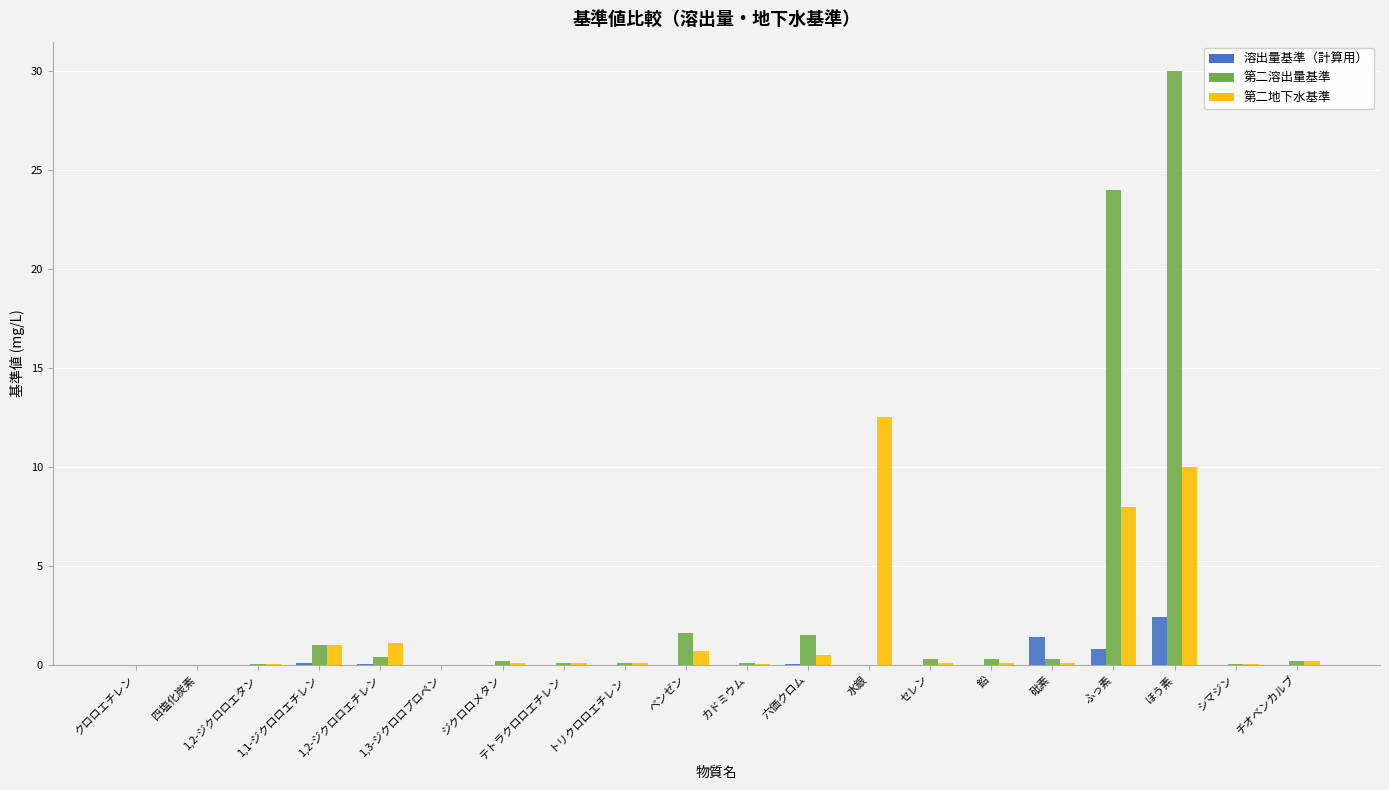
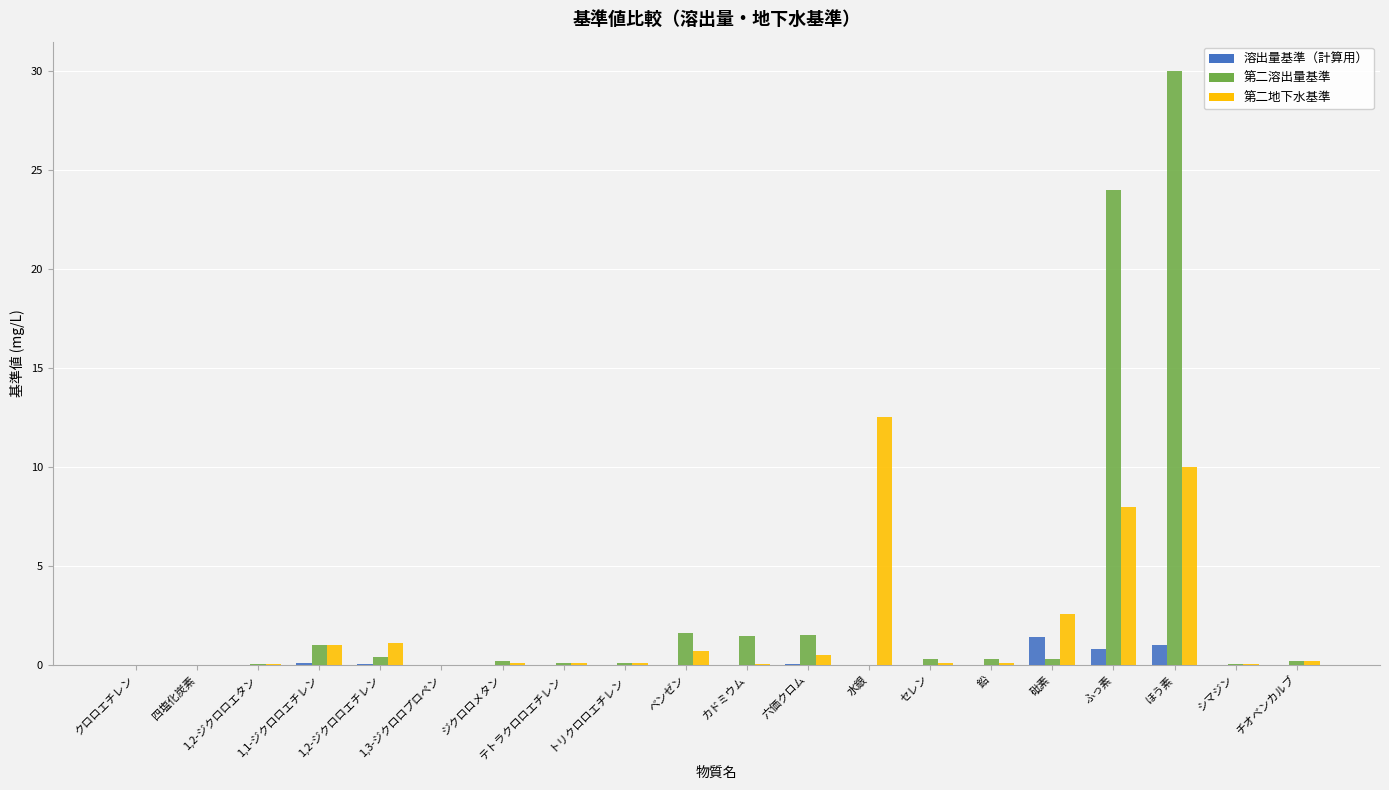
  {
    "溶出量基準（計算用）": {
      "砒素": 1.4,
      "ふっ素": 0.8,
-     "ほう素": 2.4
+     "ほう素": 1.0
    },
    "第二溶出量基準": {
      "1,1-ジクロロエチレン": 1.0,
      "1,2-ジクロロエチレン": 0.4,
      "ジクロロメタン": 0.2,
      "ベンゼン": 1.6,
-     "カドミウム": 0.1,
+     "カドミウム": 1.5,
      "六価クロム": 1.5,
      "セレン": 0.3,
      "鉛": 0.3,
      "砒素": 0.3,
      "ふっ素": 24.0,
      "ほう素": 30.0,
      "チオベンカルブ": 0.2
    },
    "第二地下水基準": {
      "1,1-ジクロロエチレン": 1.0,
      "1,2-ジクロロエチレン": 1.1,
      "ベンゼン": 0.7,
      "六価クロム": 0.5,
      "水銀": 12.5,
-     "砒素": 0.1,
+     "砒素": 2.6,
      "ふっ素": 8.0,
      "ほう素": 10.0,
      "チオベンカルブ": 0.2
    }
  }
